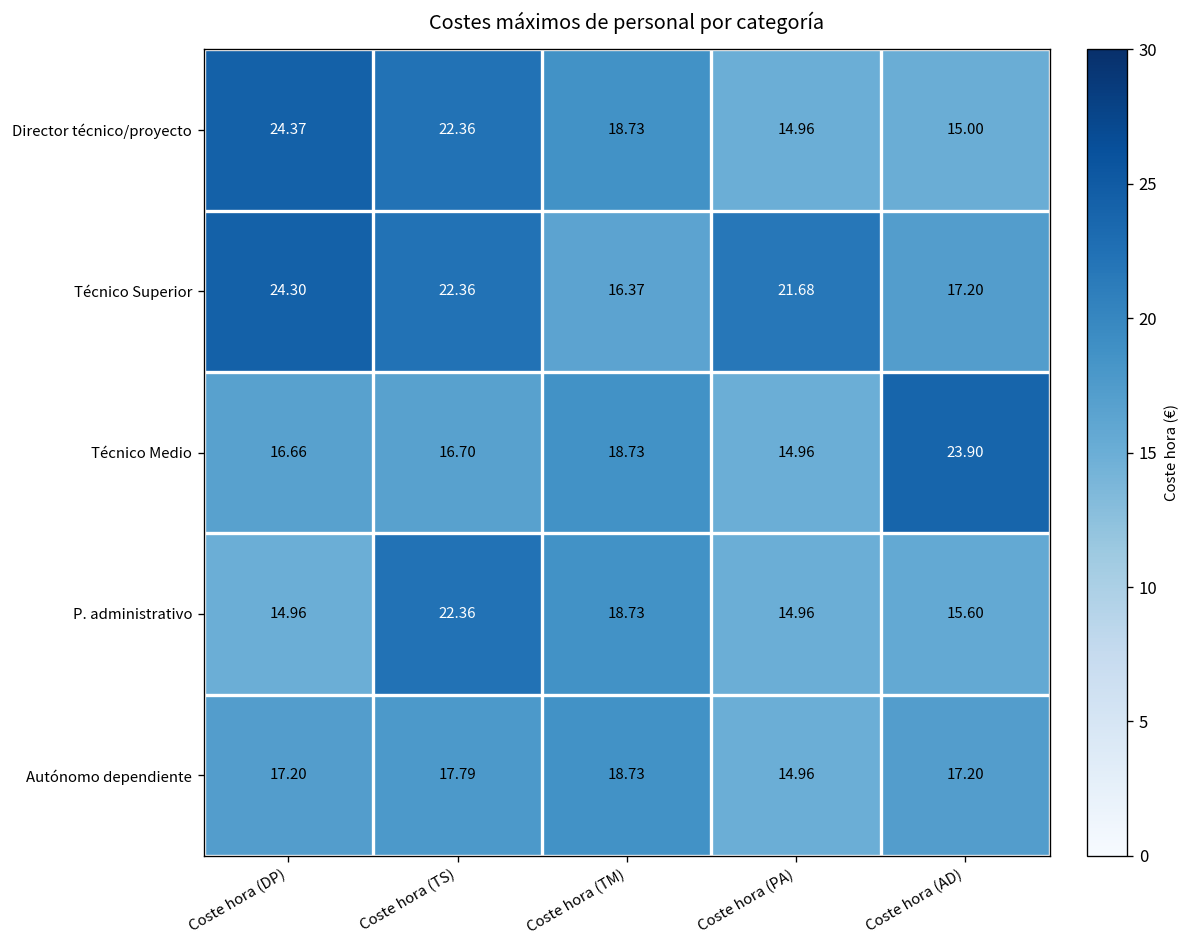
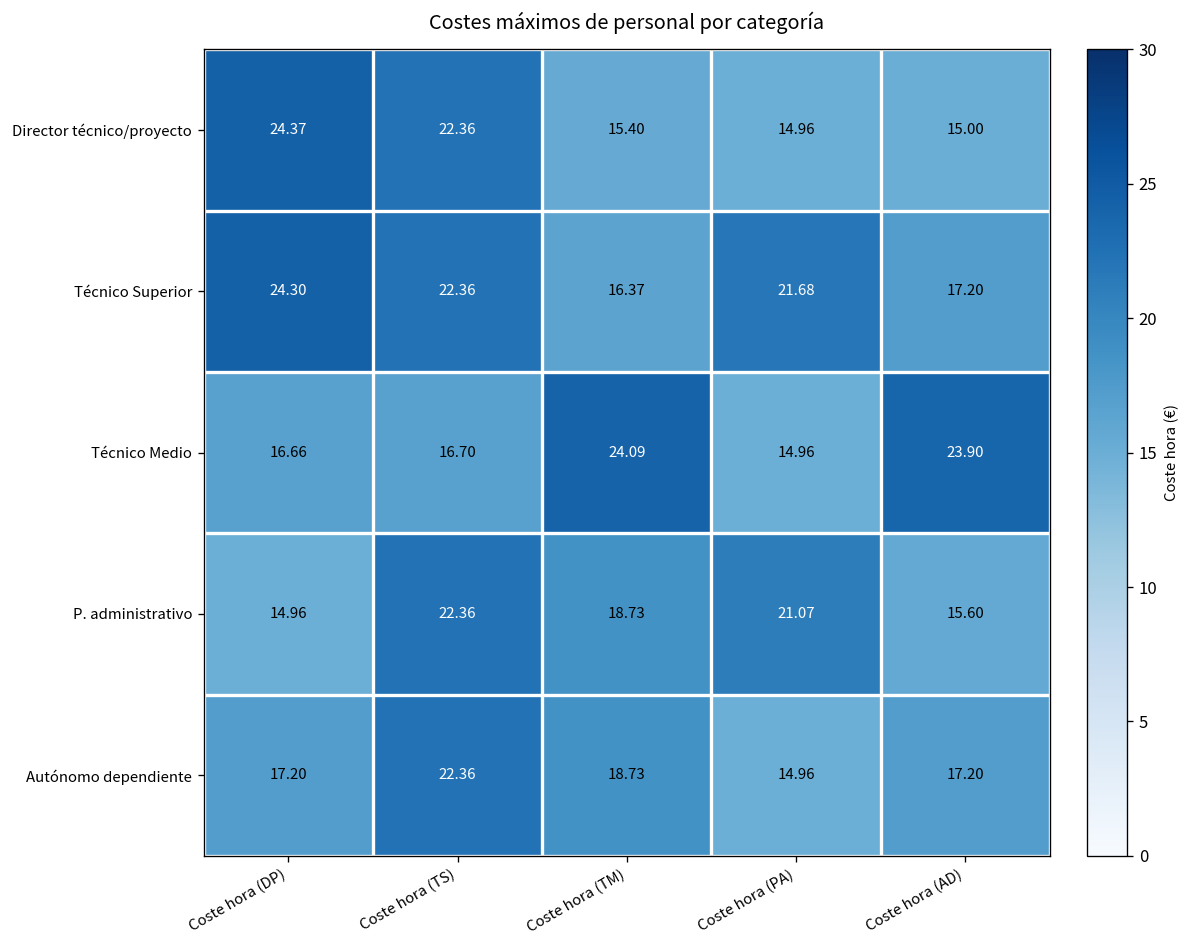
  {
    "Director técnico/proyecto": {
      "Coste hora (DP)": 24.37,
      "Coste hora (TS)": 22.36,
-     "Coste hora (TM)": 18.73,
+     "Coste hora (TM)": 15.40,
      "Coste hora (PA)": 14.96,
      "Coste hora (AD)": 15.00
    },
    "Técnico Superior": {
      "Coste hora (DP)": 24.30,
      "Coste hora (TS)": 22.36,
      "Coste hora (TM)": 16.37,
      "Coste hora (PA)": 21.68,
      "Coste hora (AD)": 17.20
    },
    "Técnico Medio": {
      "Coste hora (DP)": 16.66,
      "Coste hora (TS)": 16.70,
-     "Coste hora (TM)": 18.73,
+     "Coste hora (TM)": 24.09,
      "Coste hora (PA)": 14.96,
      "Coste hora (AD)": 23.90
    },
    "P. administrativo": {
      "Coste hora (DP)": 14.96,
      "Coste hora (TS)": 22.36,
      "Coste hora (TM)": 18.73,
-     "Coste hora (PA)": 14.96,
+     "Coste hora (PA)": 21.07,
      "Coste hora (AD)": 15.60
    },
    "Autónomo dependiente": {
      "Coste hora (DP)": 17.20,
-     "Coste hora (TS)": 17.79,
+     "Coste hora (TS)": 22.36,
      "Coste hora (TM)": 18.73,
      "Coste hora (PA)": 14.96,
      "Coste hora (AD)": 17.20
    }
  }
